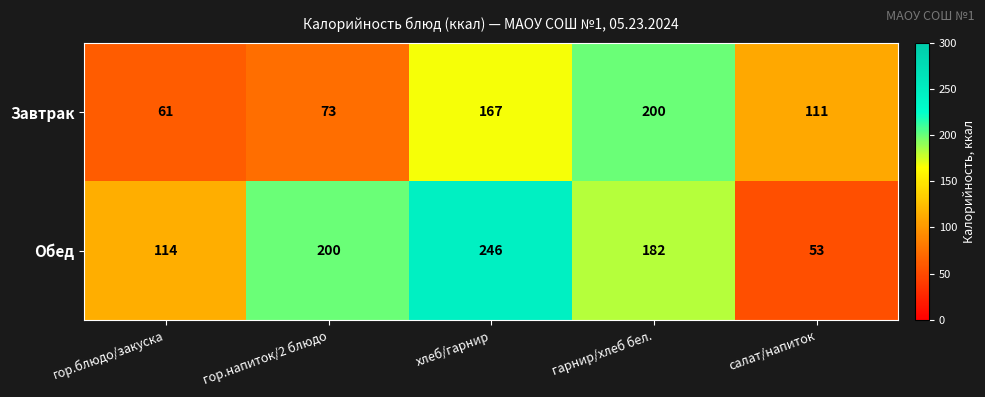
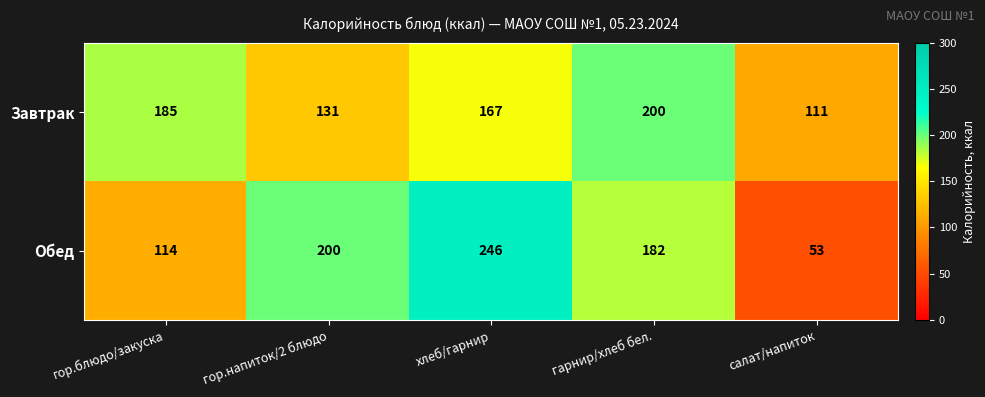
  {
    "Завтрак": {
-     "гор.блюдо/закуска": 61,
-     "гор.напиток/2 блюдо": 73,
+     "гор.блюдо/закуска": 185,
+     "гор.напиток/2 блюдо": 131,
      "хлеб/гарнир": 167,
      "гарнир/хлеб бел.": 200,
      "салат/напиток": 111
    },
    "Обед": {
      "гор.блюдо/закуска": 114,
      "гор.напиток/2 блюдо": 200,
      "хлеб/гарнир": 246,
      "гарнир/хлеб бел.": 182,
      "салат/напиток": 53
    }
  }
